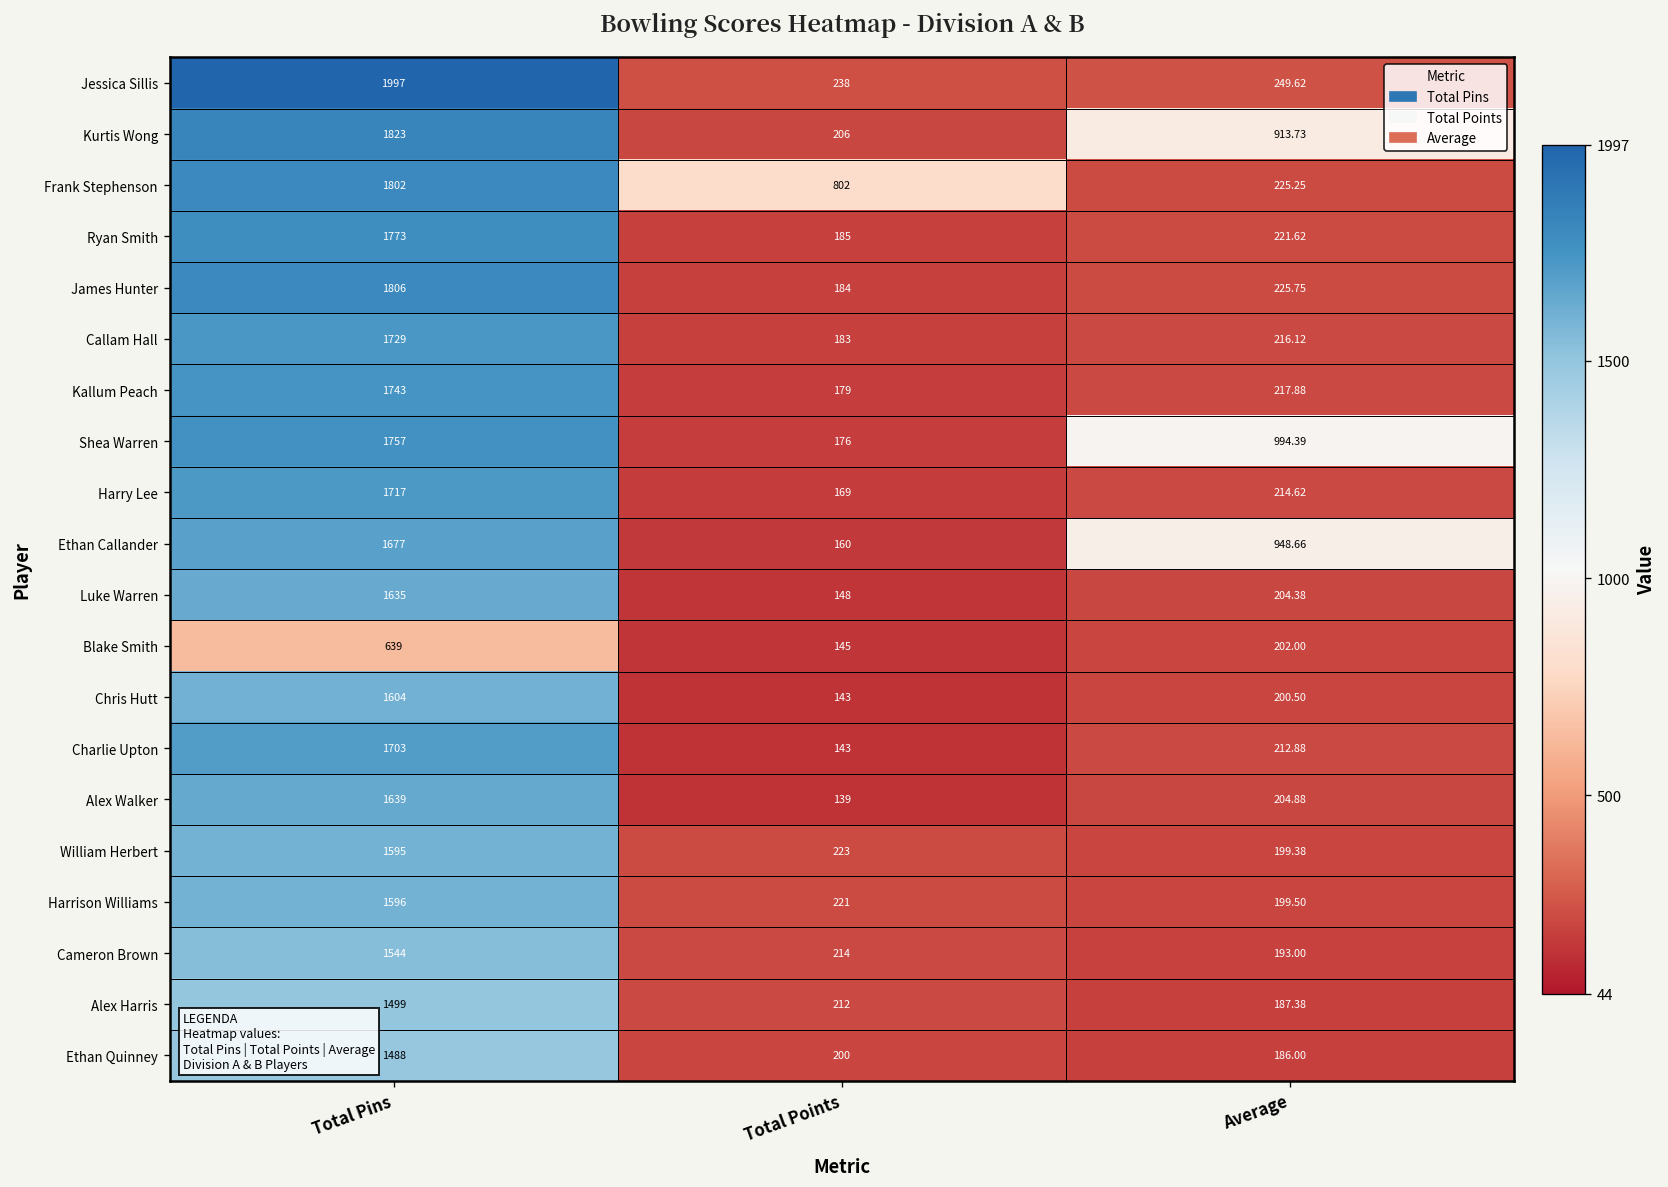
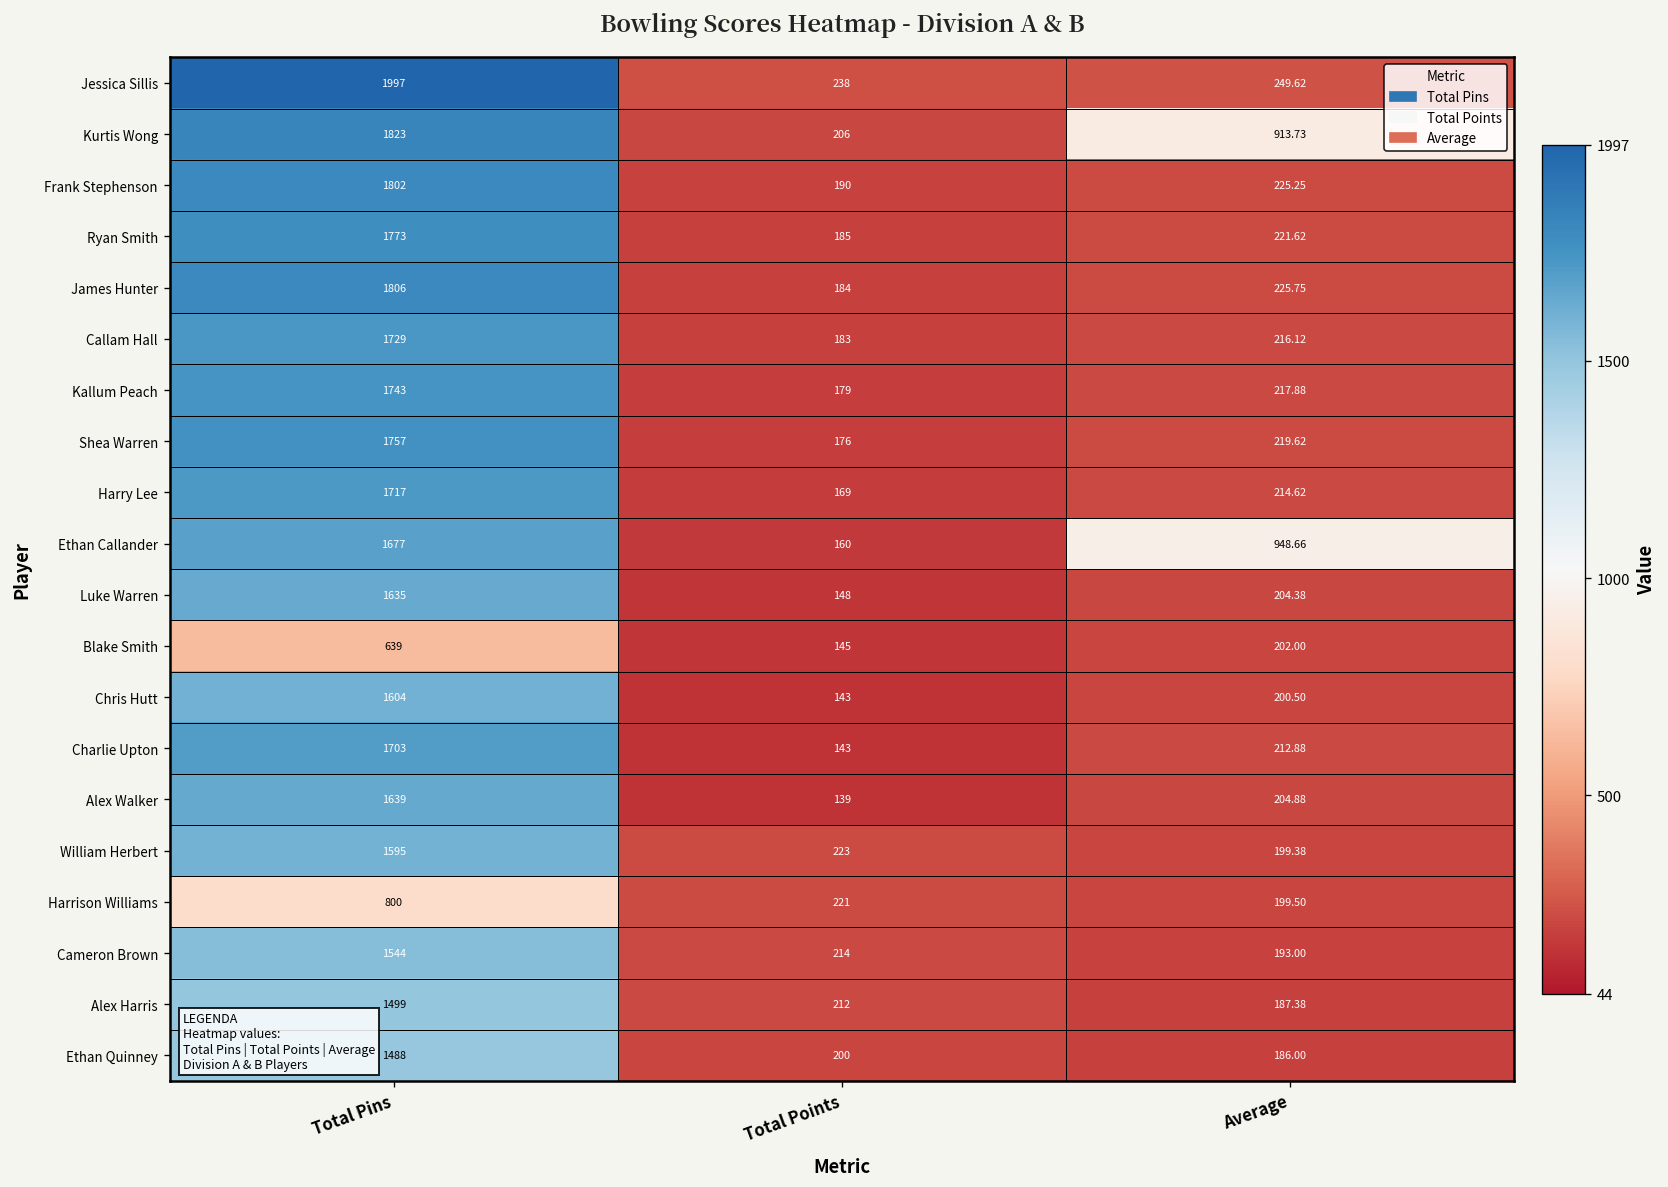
  {
    "Jessica Sillis": {
      "Total Pins": 1997,
      "Total Points": 238,
      "Average": 249.62
    },
    "Kurtis Wong": {
      "Total Pins": 1823,
      "Total Points": 206,
      "Average": 913.73
    },
    "Frank Stephenson": {
      "Total Pins": 1802,
-     "Total Points": 802,
+     "Total Points": 190,
      "Average": 225.25
    },
    "Ryan Smith": {
      "Total Pins": 1773,
      "Total Points": 185,
      "Average": 221.62
    },
    "James Hunter": {
      "Total Pins": 1806,
      "Total Points": 184,
      "Average": 225.75
    },
    "Callam Hall": {
      "Total Pins": 1729,
      "Total Points": 183,
      "Average": 216.12
    },
    "Kallum Peach": {
      "Total Pins": 1743,
      "Total Points": 179,
      "Average": 217.88
    },
    "Shea Warren": {
      "Total Pins": 1757,
      "Total Points": 176,
-     "Average": 994.39
+     "Average": 219.62
    },
    "Harry Lee": {
      "Total Pins": 1717,
      "Total Points": 169,
      "Average": 214.62
    },
    "Ethan Callander": {
      "Total Pins": 1677,
      "Total Points": 160,
      "Average": 948.66
    },
    "Luke Warren": {
      "Total Pins": 1635,
      "Total Points": 148,
      "Average": 204.38
    },
    "Blake Smith": {
      "Total Pins": 639,
      "Total Points": 145,
      "Average": 202.00
    },
    "Chris Hutt": {
      "Total Pins": 1604,
      "Total Points": 143,
      "Average": 200.50
    },
    "Charlie Upton": {
      "Total Pins": 1703,
      "Total Points": 143,
      "Average": 212.88
    },
    "Alex Walker": {
      "Total Pins": 1639,
      "Total Points": 139,
      "Average": 204.88
    },
    "William Herbert": {
      "Total Pins": 1595,
      "Total Points": 223,
      "Average": 199.38
    },
    "Harrison Williams": {
-     "Total Pins": 1596,
+     "Total Pins": 800,
      "Total Points": 221,
      "Average": 199.50
    },
    "Cameron Brown": {
      "Total Pins": 1544,
      "Total Points": 214,
      "Average": 193.00
    },
    "Alex Harris": {
      "Total Pins": 1499,
      "Total Points": 212,
      "Average": 187.38
    },
    "Ethan Quinney": {
      "Total Pins": 1488,
      "Total Points": 200,
      "Average": 186.00
    }
  }
